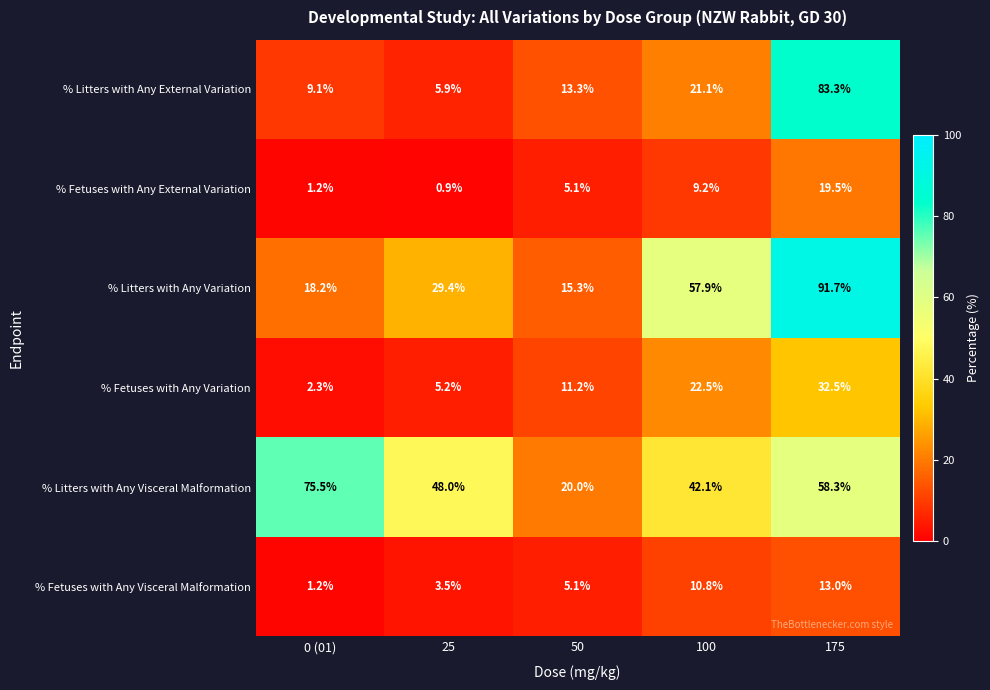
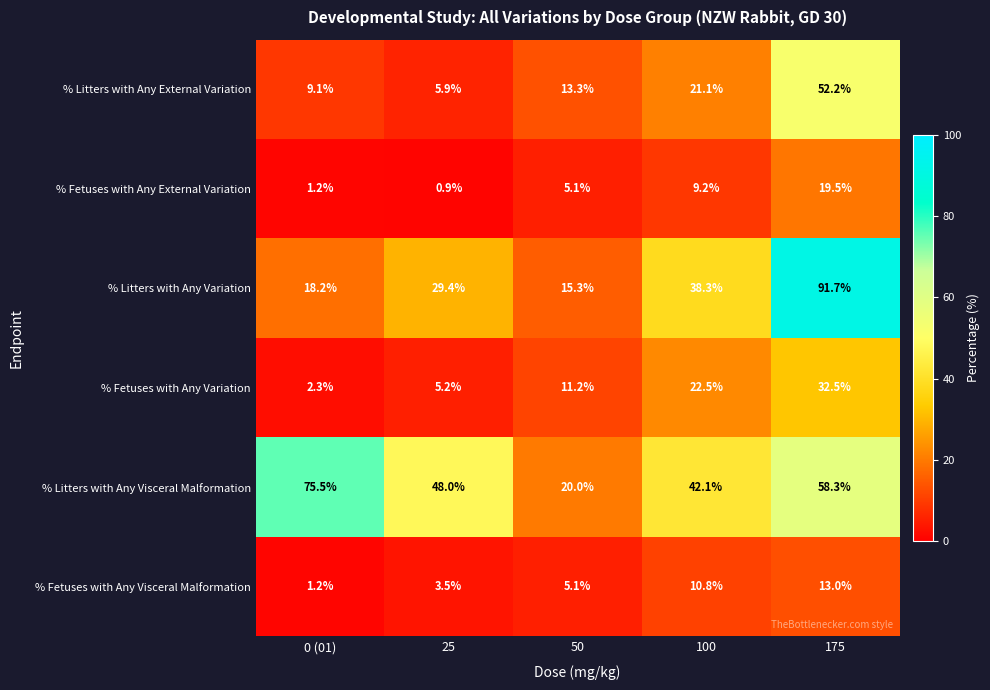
  {
    "% Litters with Any External Variation": {
      "0 (01)": "9.1%",
      "25": "5.9%",
      "50": "13.3%",
      "100": "21.1%",
-     "175": "83.3%"
+     "175": "52.2%"
    },
    "% Fetuses with Any External Variation": {
      "0 (01)": "1.2%",
      "25": "0.9%",
      "50": "5.1%",
      "100": "9.2%",
      "175": "19.5%"
    },
    "% Litters with Any Variation": {
      "0 (01)": "18.2%",
      "25": "29.4%",
      "50": "15.3%",
-     "100": "57.9%",
+     "100": "38.3%",
      "175": "91.7%"
    },
    "% Fetuses with Any Variation": {
      "0 (01)": "2.3%",
      "25": "5.2%",
      "50": "11.2%",
      "100": "22.5%",
      "175": "32.5%"
    },
    "% Litters with Any Visceral Malformation": {
      "0 (01)": "75.5%",
      "25": "48.0%",
      "50": "20.0%",
      "100": "42.1%",
      "175": "58.3%"
    },
    "% Fetuses with Any Visceral Malformation": {
      "0 (01)": "1.2%",
      "25": "3.5%",
      "50": "5.1%",
      "100": "10.8%"
    }
  }
